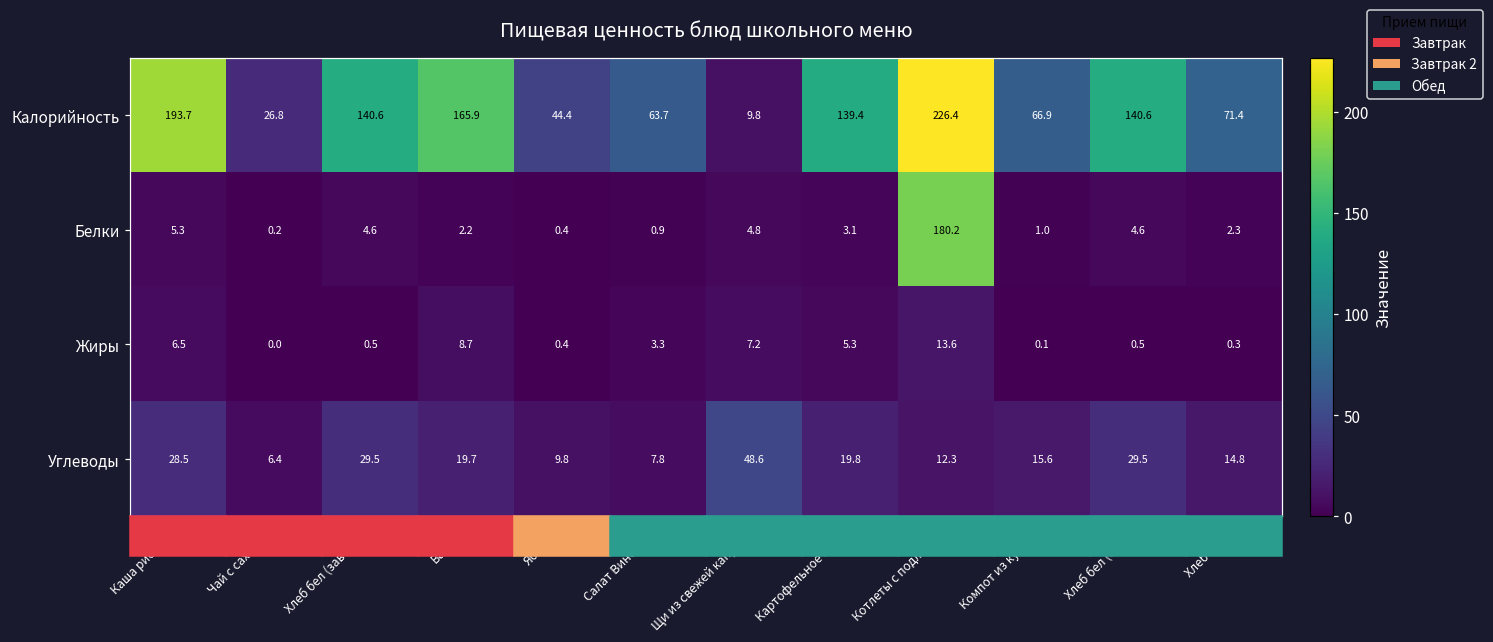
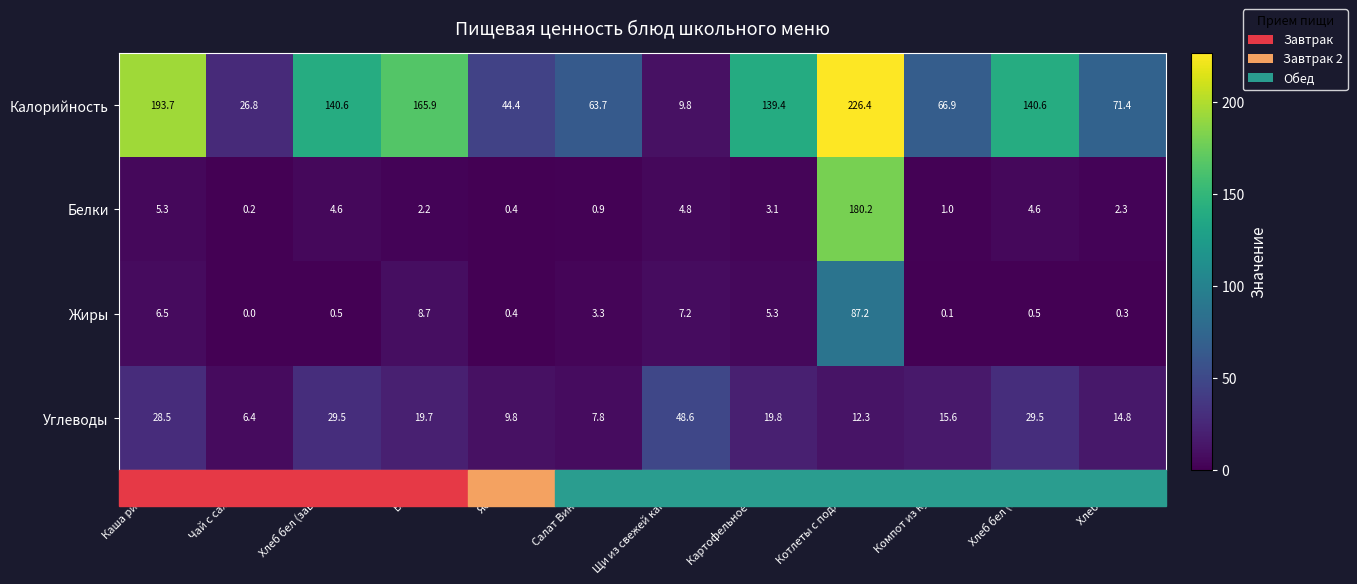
  {
    "Калорийность": {
      "Каша рисовая": 193.7,
      "Чай с сахаром": 26.8,
      "Хлеб бел (завтрак)": 140.6,
      "Вафли": 165.9,
      "Яблоки": 44.4,
      "Салат Винегрет": 63.7,
      "Щи из свежей капусты": 9.8,
      "Картофельное пюре": 139.4,
      "Котлеты с подливой": 226.4,
      "Компот из кураги": 66.9,
      "Хлеб бел (обед)": 140.6,
      "Хлеб черн": 71.4
    },
    "Белки": {
      "Каша рисовая": 5.3,
      "Чай с сахаром": 0.2,
      "Хлеб бел (завтрак)": 4.6,
      "Вафли": 2.2,
      "Яблоки": 0.4,
      "Салат Винегрет": 0.9,
      "Щи из свежей капусты": 4.8,
      "Картофельное пюре": 3.1,
      "Котлеты с подливой": 180.2,
      "Компот из кураги": 1.0,
      "Хлеб бел (обед)": 4.6,
      "Хлеб черн": 2.3
    },
    "Жиры": {
      "Каша рисовая": 6.5,
      "Чай с сахаром": 0.0,
      "Хлеб бел (завтрак)": 0.5,
      "Вафли": 8.7,
      "Яблоки": 0.4,
      "Салат Винегрет": 3.3,
      "Щи из свежей капусты": 7.2,
      "Картофельное пюре": 5.3,
-     "Котлеты с подливой": 13.6,
+     "Котлеты с подливой": 87.2,
      "Компот из кураги": 0.1,
      "Хлеб бел (обед)": 0.5,
      "Хлеб черн": 0.3
    },
    "Углеводы": {
      "Каша рисовая": 28.5,
      "Чай с сахаром": 6.4,
      "Хлеб бел (завтрак)": 29.5,
      "Вафли": 19.7,
      "Яблоки": 9.8,
      "Салат Винегрет": 7.8,
      "Щи из свежей капусты": 48.6,
      "Картофельное пюре": 19.8,
      "Котлеты с подливой": 12.3,
      "Компот из кураги": 15.6,
      "Хлеб бел (обед)": 29.5,
      "Хлеб черн": 14.8
    }
  }
